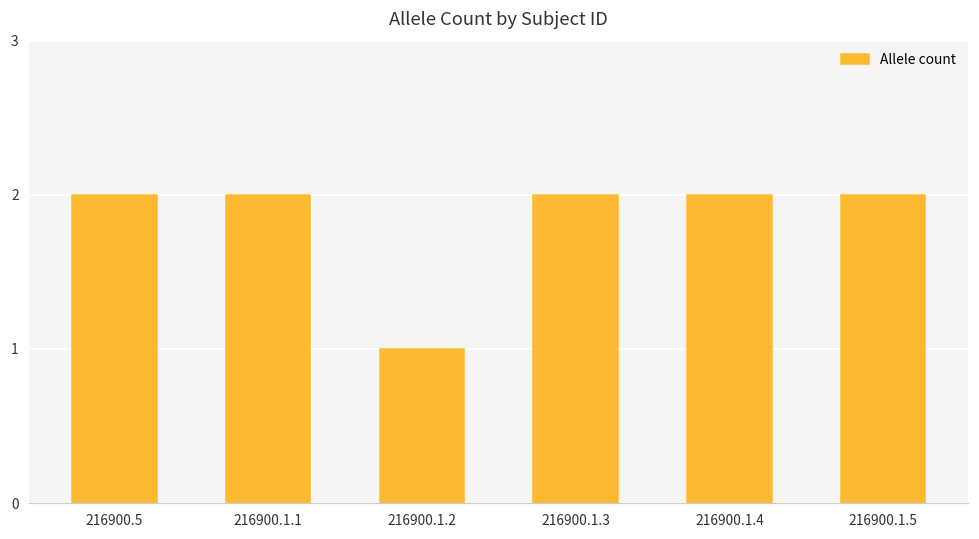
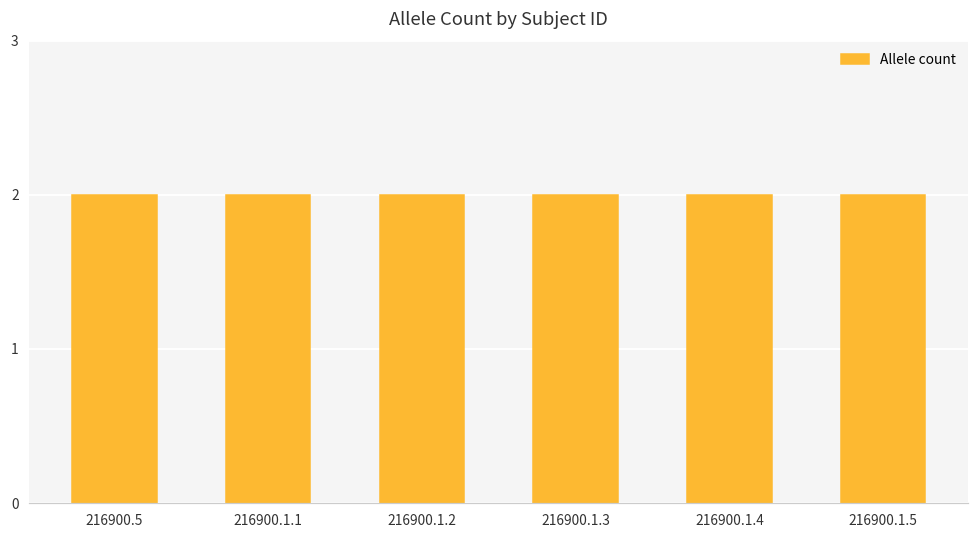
  {
    "216900.5": 2,
    "216900.1.1": 2,
-   "216900.1.2": 1,
+   "216900.1.2": 2,
    "216900.1.3": 2,
    "216900.1.4": 2,
    "216900.1.5": 2
  }
